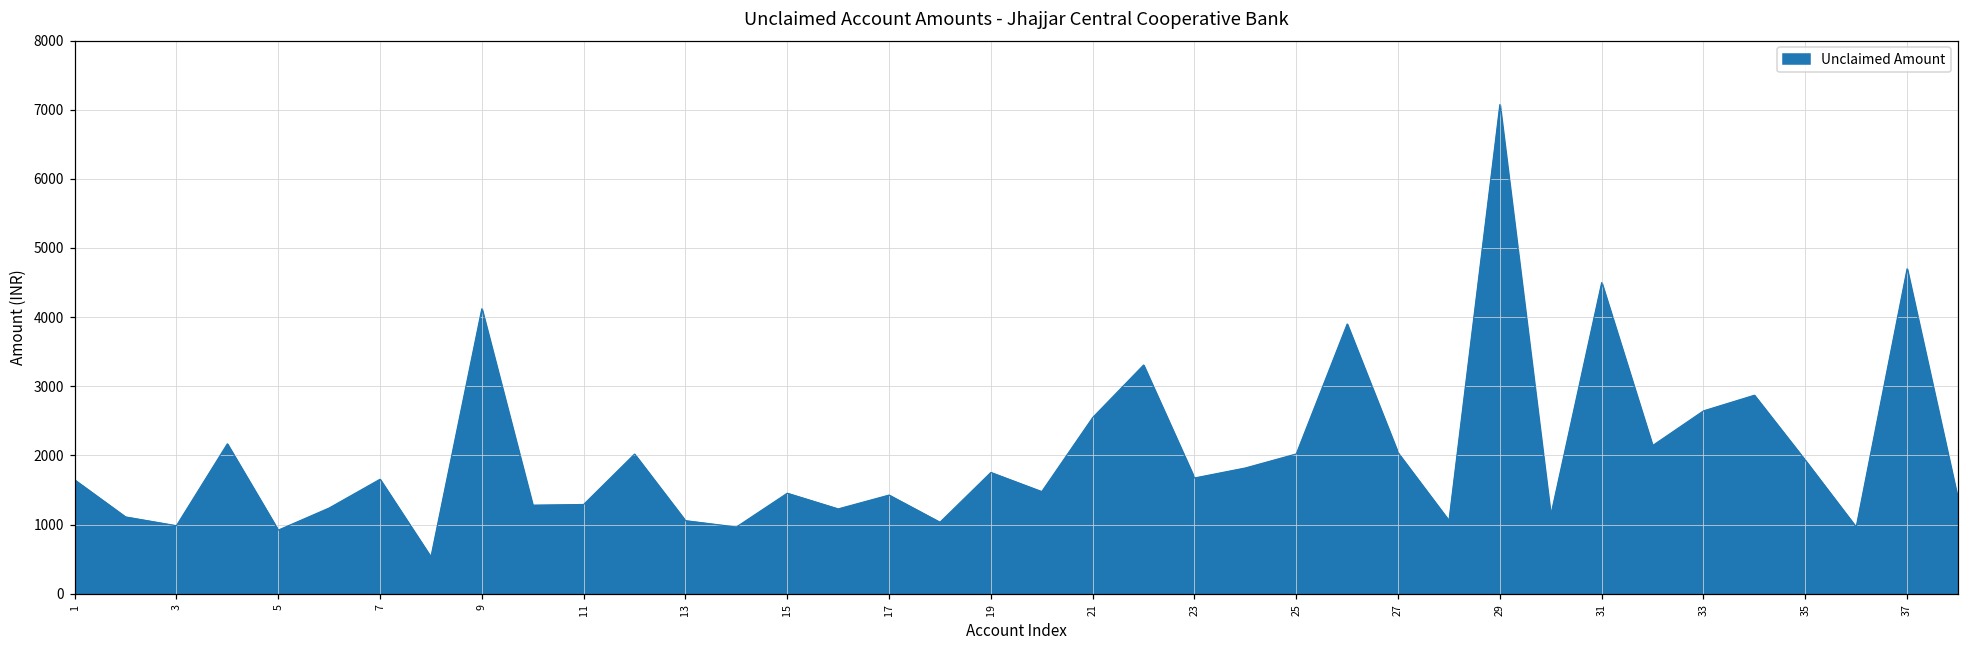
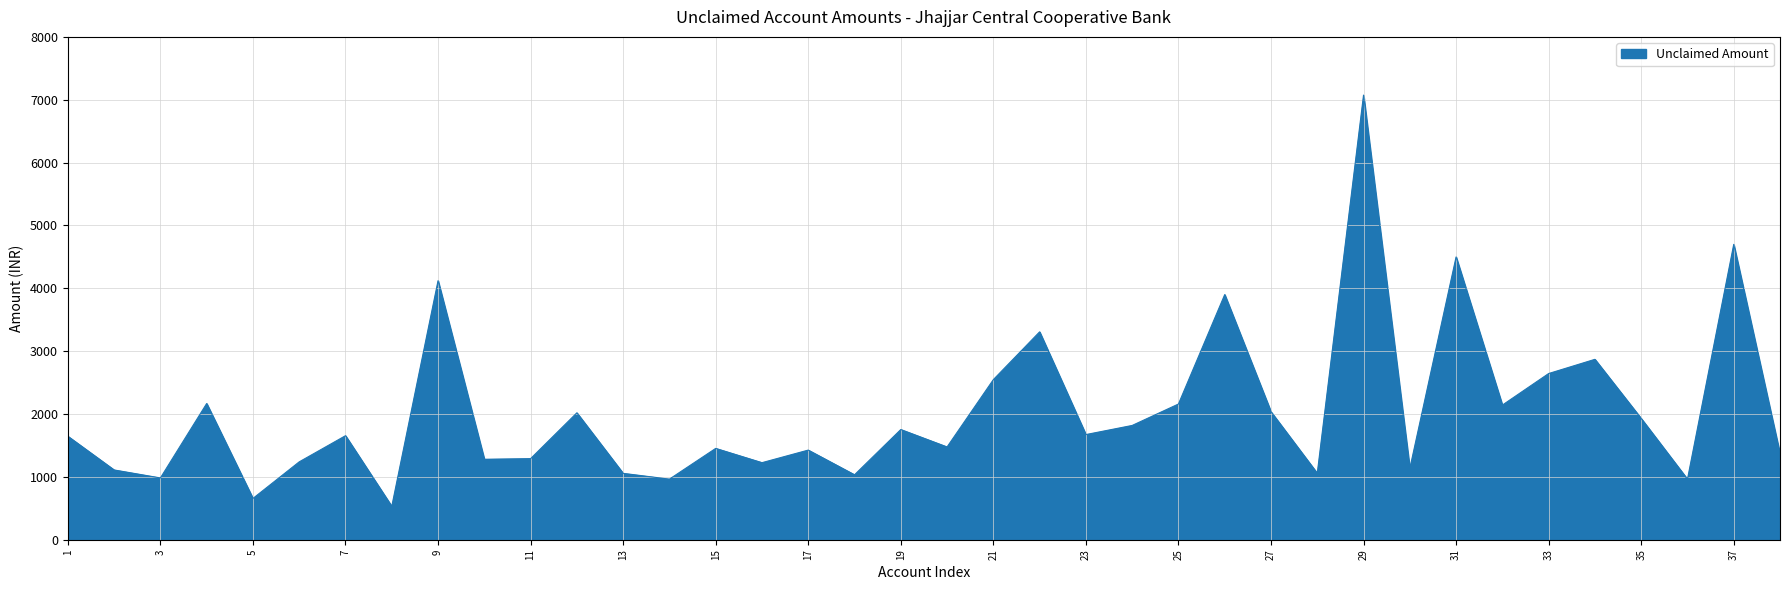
  {
    "1": 1600,
    "3": 1000,
-   "5": 900,
+   "5": 700,
    "7": 1700,
    "9": 4100,
    "11": 1300,
    "13": 1100,
    "15": 1500,
    "17": 1400,
    "19": 1800,
    "21": 2500,
    "23": 1700,
-   "25": 2000,
+   "25": 2200,
    "27": 2000,
    "29": 7100,
    "31": 4500,
    "33": 2600,
    "35": 1900,
    "37": 4700
  }
